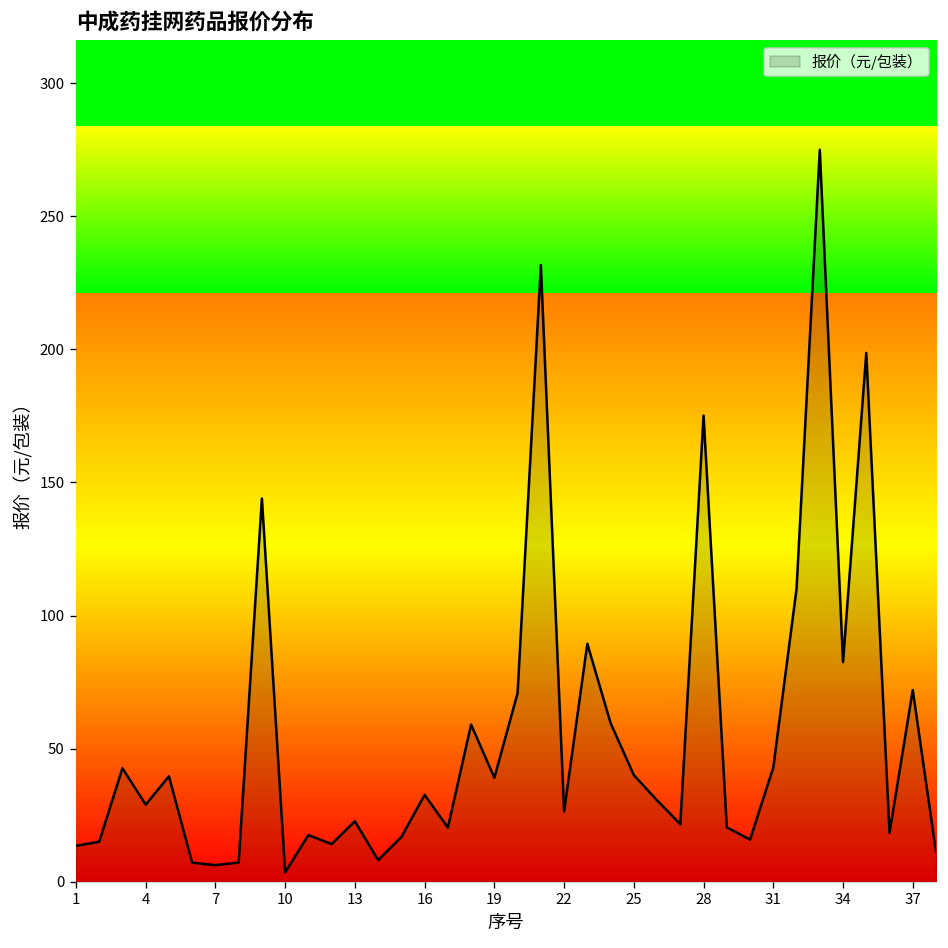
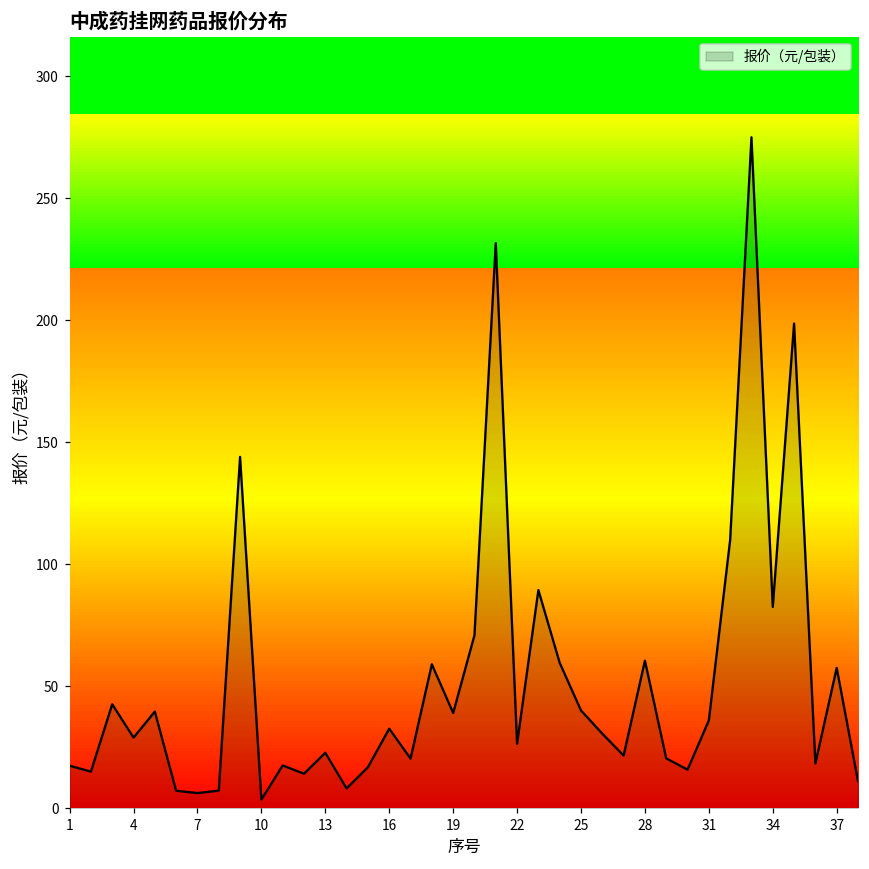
  {
-   "1": 13,
+   "1": 17,
    "4": 29,
    "7": 6,
    "10": 4,
    "13": 23,
    "16": 33,
    "19": 39,
    "22": 26,
    "25": 40,
-   "28": 175,
-   "31": 43,
+   "28": 60,
+   "31": 36,
    "34": 83,
-   "37": 72
+   "37": 58
  }
